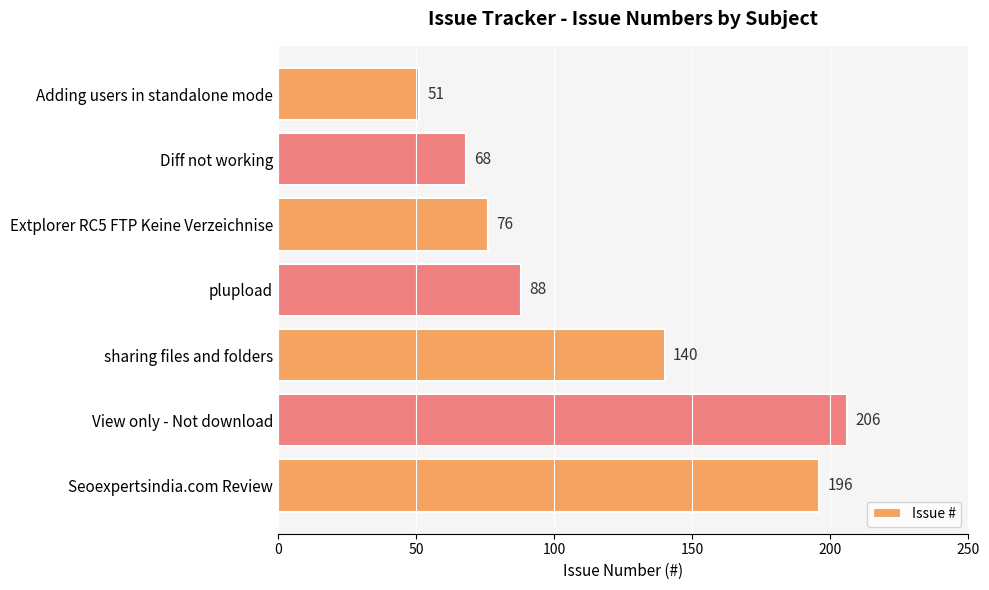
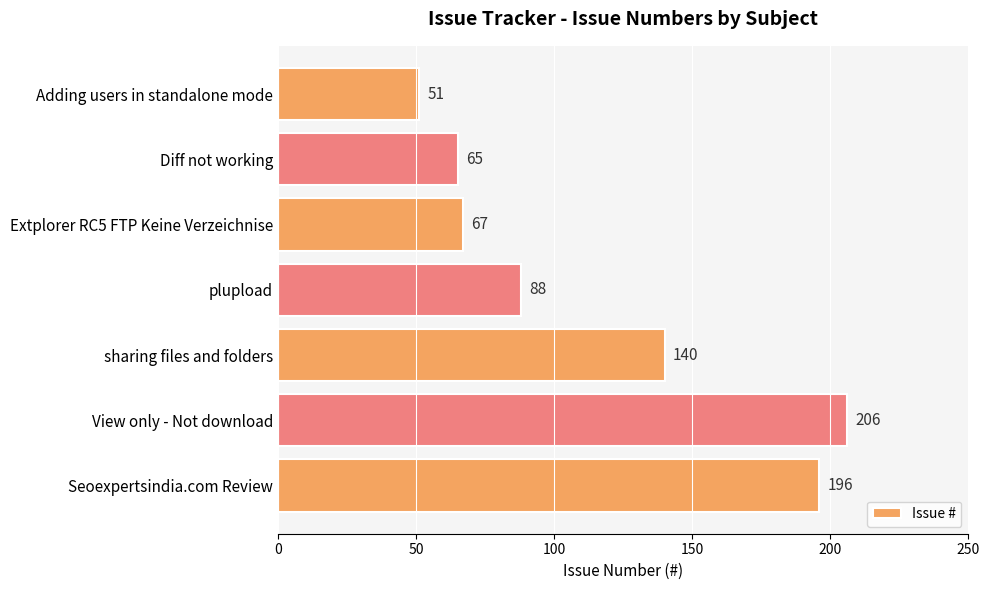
  {
    "Adding users in standalone mode": 51,
-   "Diff not working": 68,
-   "Extplorer RC5 FTP Keine Verzeichnise": 76,
+   "Diff not working": 65,
+   "Extplorer RC5 FTP Keine Verzeichnise": 67,
    "plupload": 88,
    "sharing files and folders": 140,
    "View only - Not download": 206,
    "Seoexpertsindia.com Review": 196
  }
